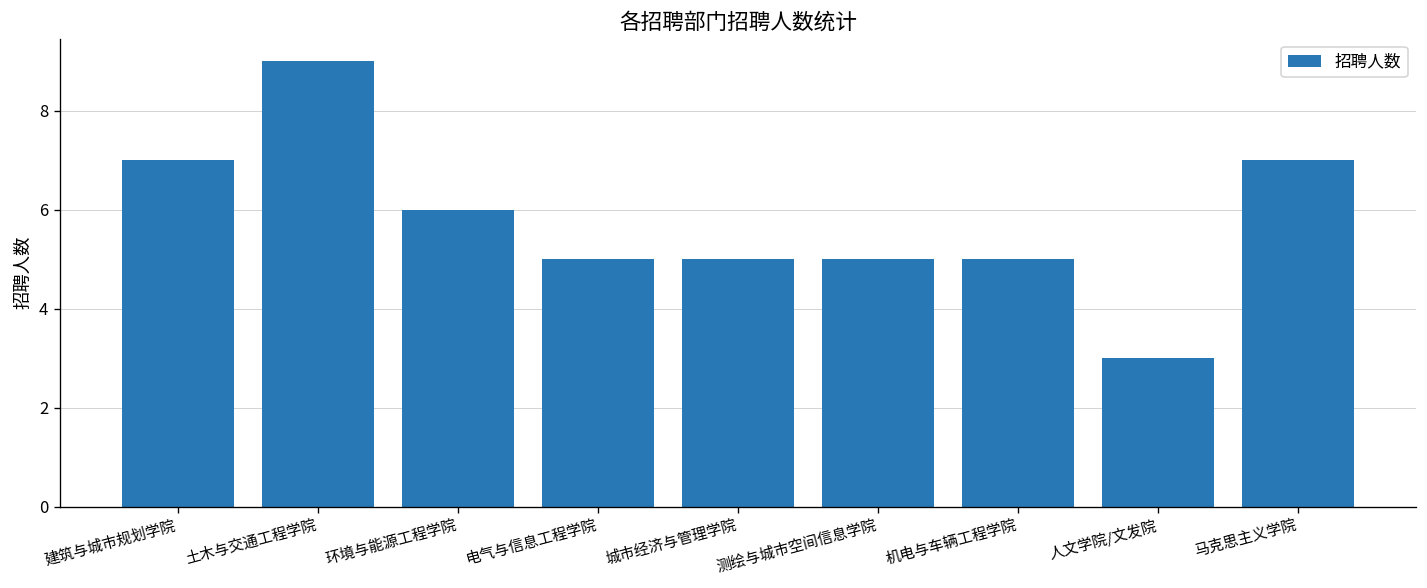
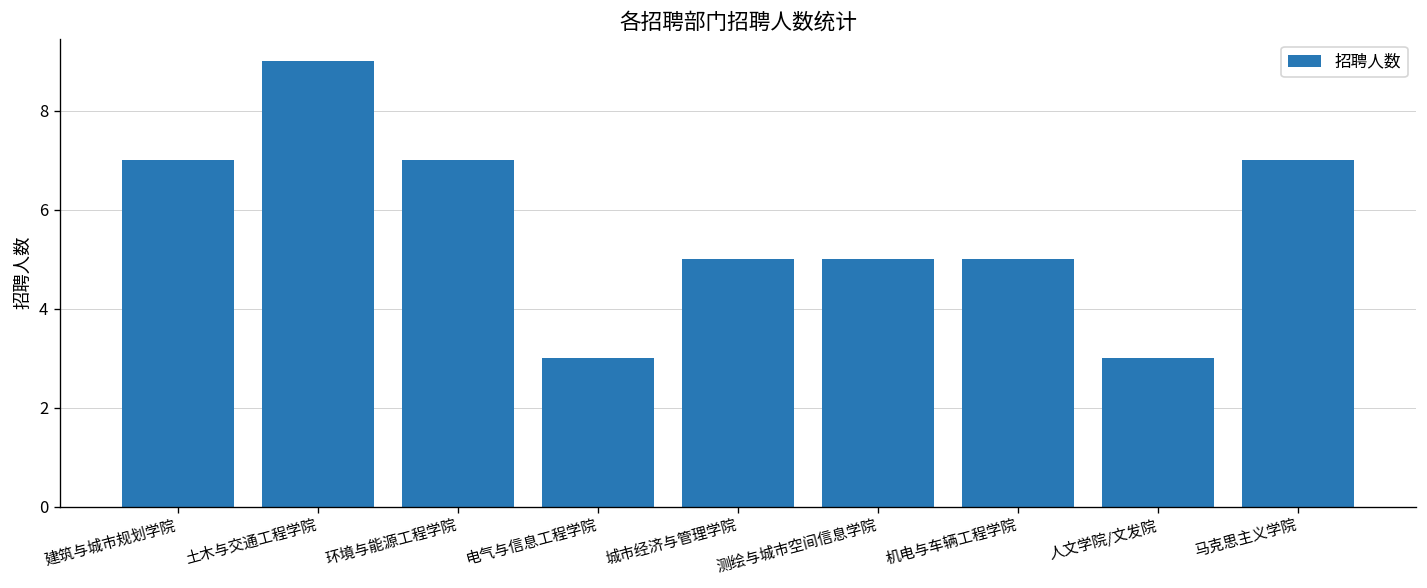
  {
    "建筑与城市规划学院": 7,
    "土木与交通工程学院": 9,
-   "环境与能源工程学院": 6,
-   "电气与信息工程学院": 5,
+   "环境与能源工程学院": 7,
+   "电气与信息工程学院": 3,
    "城市经济与管理学院": 5,
    "测绘与城市空间信息学院": 5,
    "机电与车辆工程学院": 5,
    "人文学院/文发院": 3,
    "马克思主义学院": 7
  }
